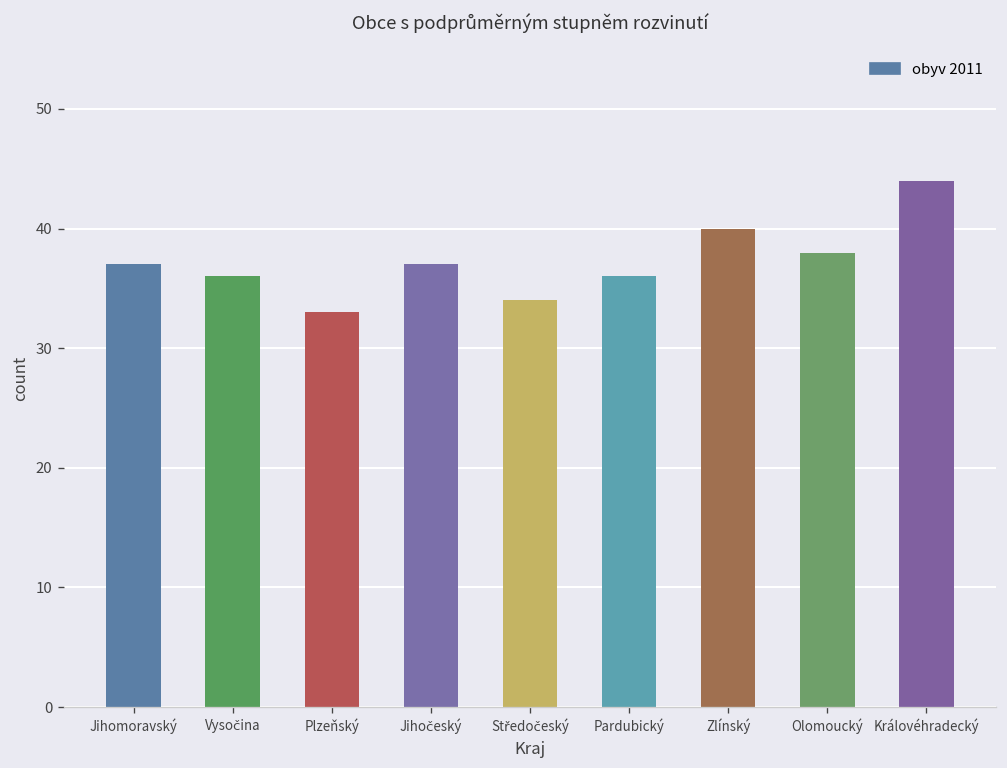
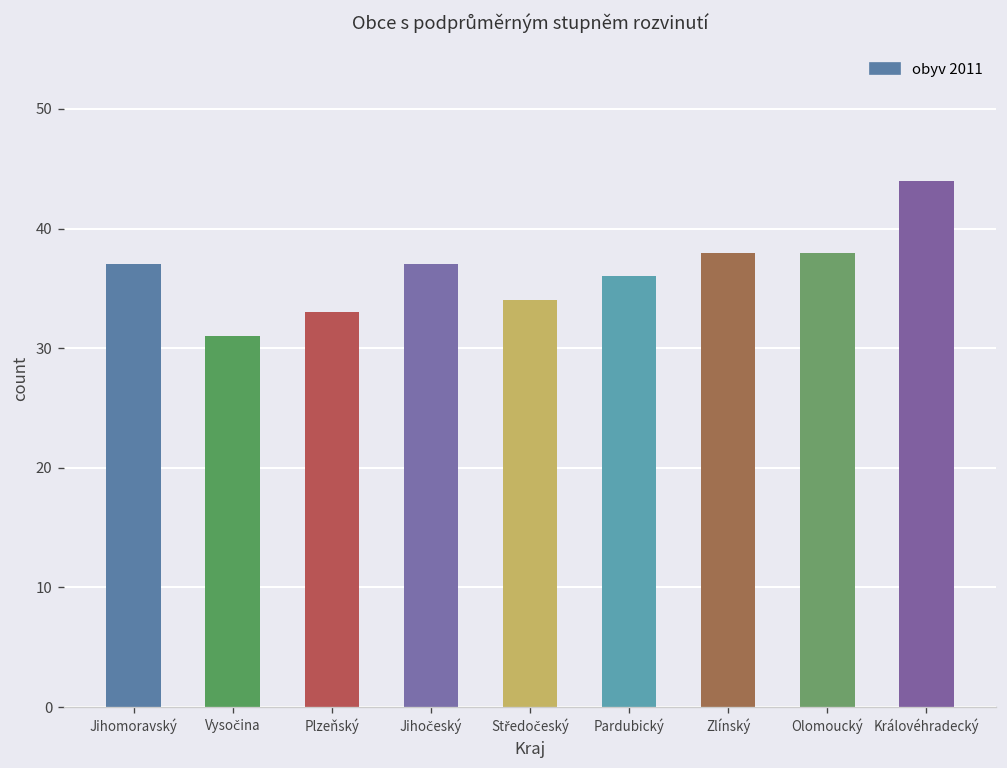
  {
    "Jihomoravský": 37,
-   "Vysočina": 36,
+   "Vysočina": 31,
    "Plzeňský": 33,
    "Jihočeský": 37,
    "Středočeský": 34,
    "Pardubický": 36,
-   "Zlínský": 40,
+   "Zlínský": 38,
    "Olomoucký": 38,
    "Královéhradecký": 44
  }
